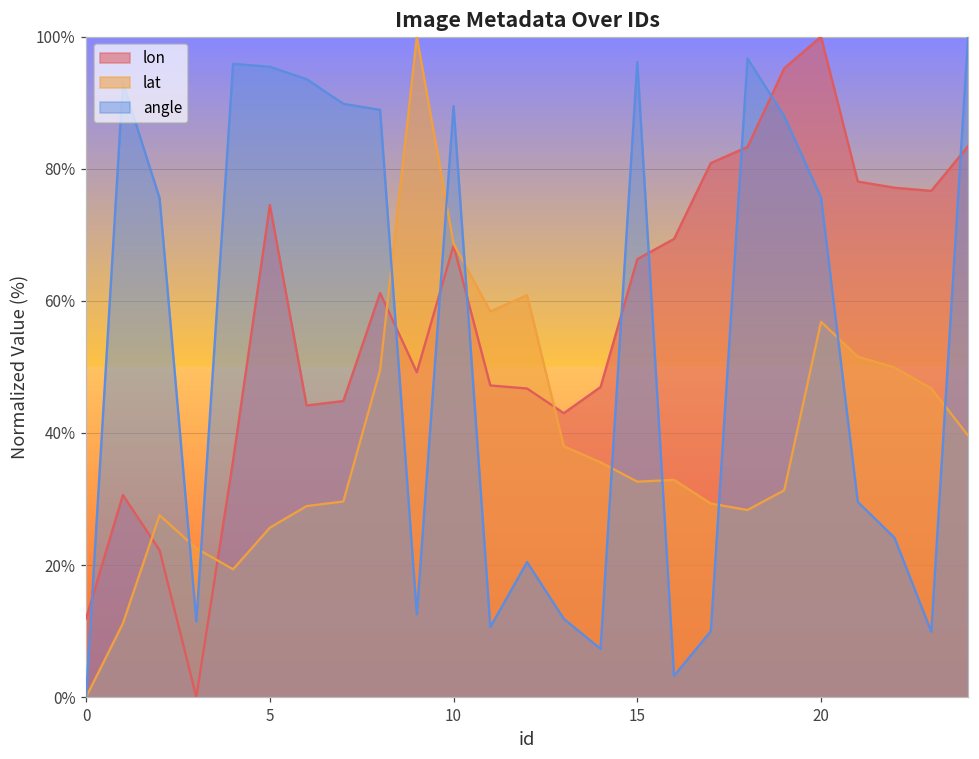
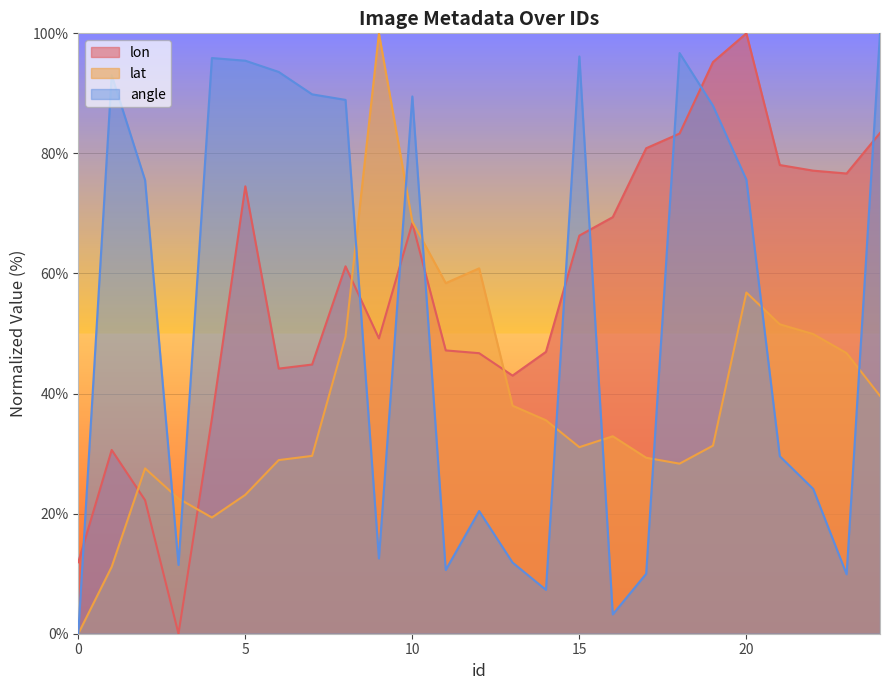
  {
    "lon": {
      "0": "12%",
      "5": "75%",
      "15": "66%",
      "20": "100%"
    },
    "lat": {
-     "5": "26%",
-     "15": "33%",
+     "5": "23%",
+     "15": "31%",
      "20": "57%"
    },
    "angle": {
      "5": "95%",
      "10": "89%",
      "15": "96%",
      "20": "76%"
    }
  }
